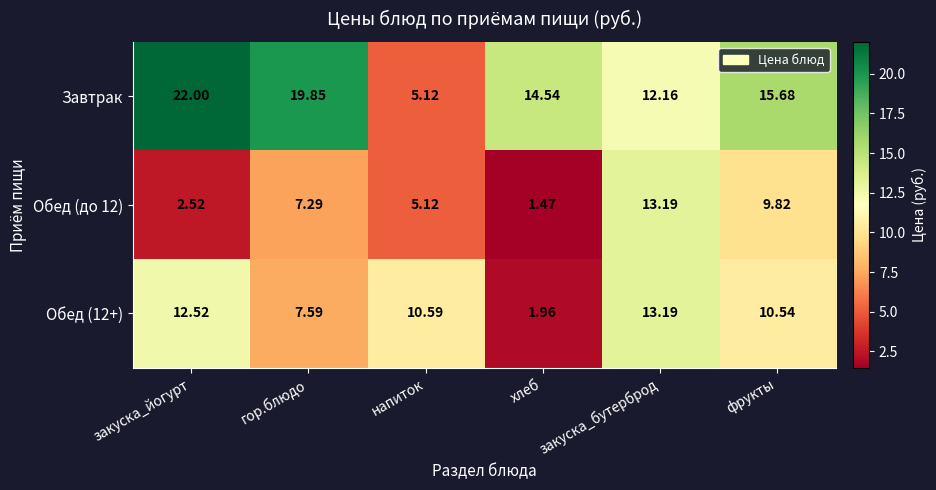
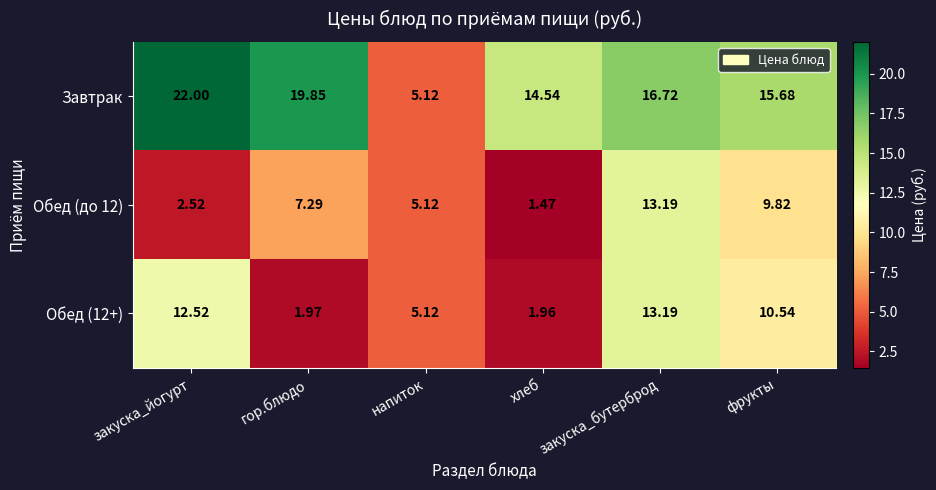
  {
    "Завтрак": {
      "закуска_йогурт": 22.00,
      "гор.блюдо": 19.85,
      "напиток": 5.12,
      "хлеб": 14.54,
-     "закуска_бутерброд": 12.16,
+     "закуска_бутерброд": 16.72,
      "фрукты": 15.68
    },
    "Обед (до 12)": {
      "закуска_йогурт": 2.52,
      "гор.блюдо": 7.29,
      "напиток": 5.12,
      "хлеб": 1.47,
      "закуска_бутерброд": 13.19,
      "фрукты": 9.82
    },
    "Обед (12+)": {
      "закуска_йогурт": 12.52,
-     "гор.блюдо": 7.59,
-     "напиток": 10.59,
+     "гор.блюдо": 1.97,
+     "напиток": 5.12,
      "хлеб": 1.96,
      "закуска_бутерброд": 13.19,
      "фрукты": 10.54
    }
  }
